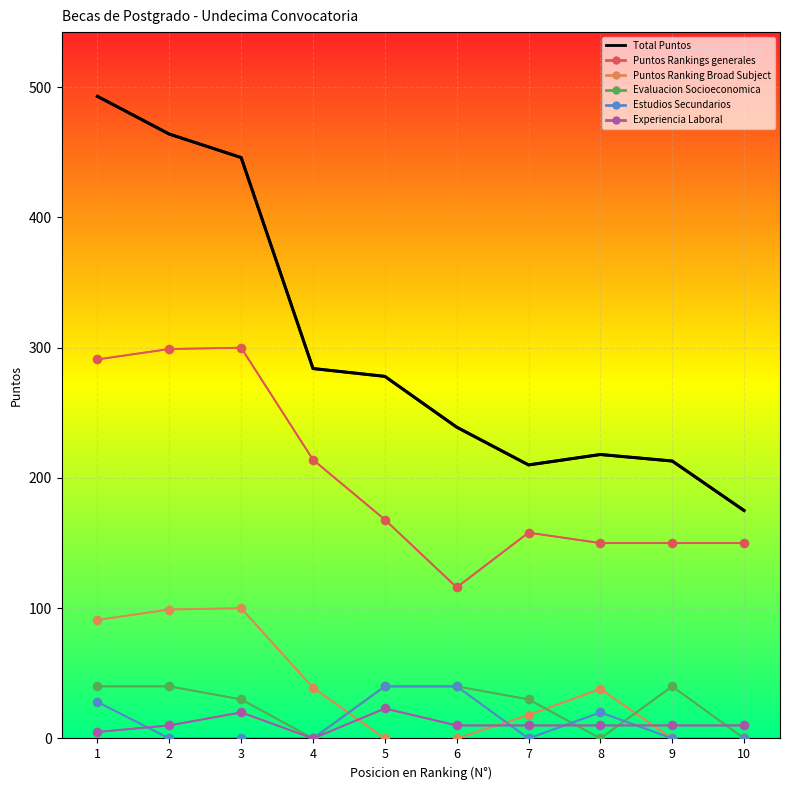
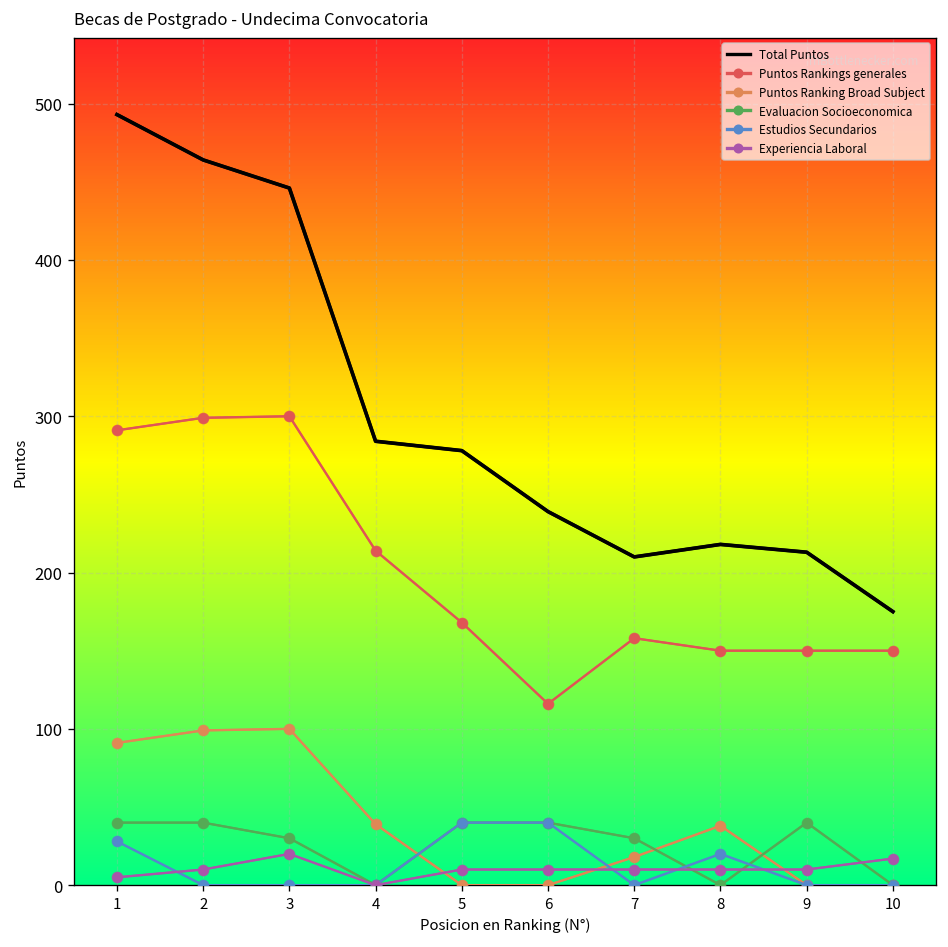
  {
    "Total Puntos": {
      "1": 493,
      "2": 464,
      "3": 446,
      "4": 284,
      "5": 278,
      "6": 239,
      "7": 210,
      "8": 218,
      "9": 213,
      "10": 175
    },
    "Evaluacion Socioeconomica": {
      "1": 40,
      "2": 40,
      "3": 30,
      "7": 30,
      "8": 0,
      "9": 40
    },
    "Estudios Secundarios": {
      "1": 28,
      "2": 0,
      "3": 0,
      "7": 0,
      "8": 20
    },
    "Experiencia Laboral": {
      "1": 5,
      "2": 10,
      "3": 20,
-     "5": 23,
+     "5": 10,
      "6": 10,
      "7": 10,
      "8": 10,
      "9": 10,
-     "10": 10
+     "10": 17
    }
  }
